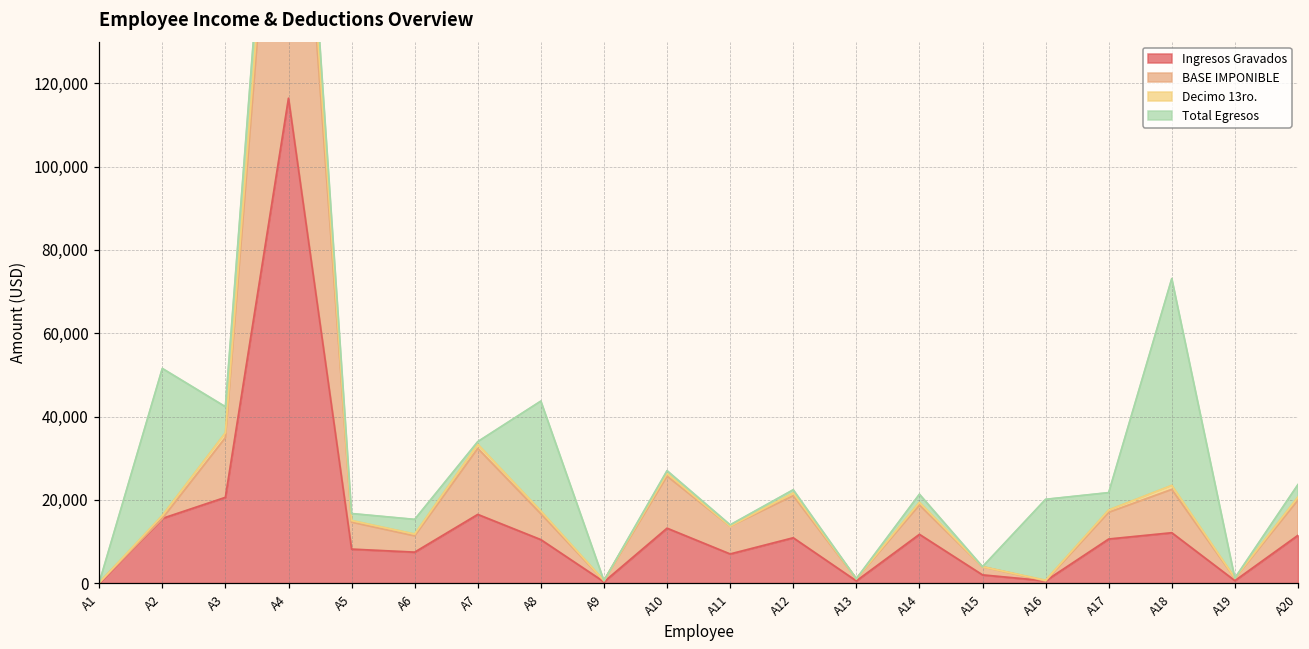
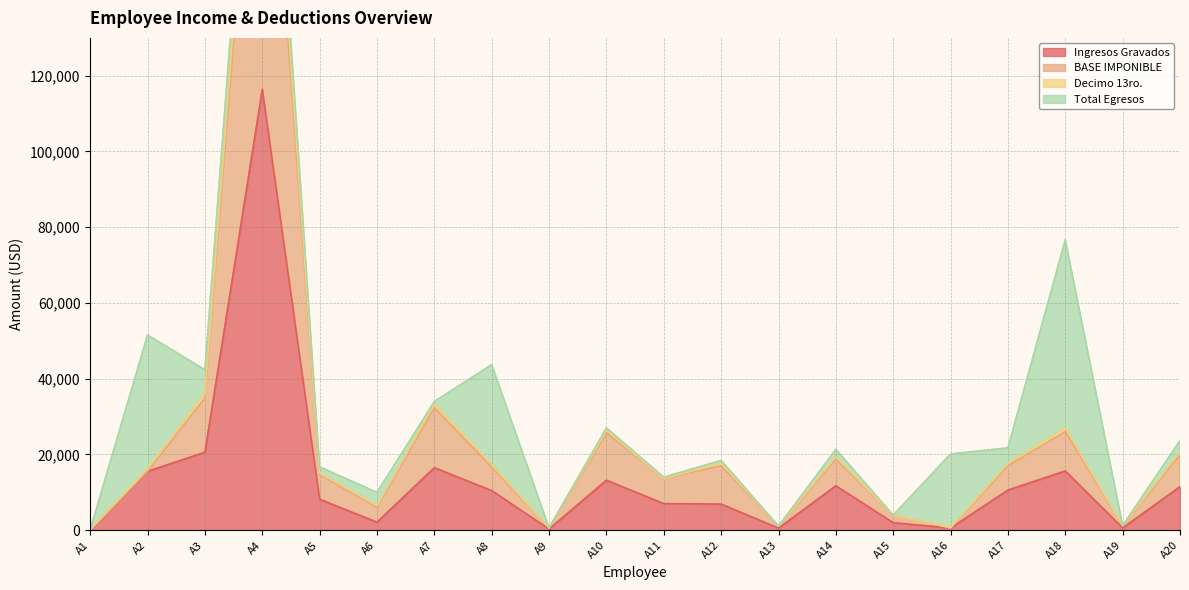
  {
    "Ingresos Gravados": {
      "A3": "21,000",
      "A4": "116,000",
      "A5": "8,000",
-     "A6": "7,000",
+     "A6": "2,000",
      "A7": "16,000",
      "A8": "10,000",
      "A10": "13,000",
      "A11": "7,000",
-     "A12": "11,000",
+     "A12": "7,000",
      "A14": "12,000",
      "A15": "2,000",
      "A17": "11,000",
-     "A18": "12,000",
+     "A18": "16,000",
      "A20": "11,000"
    },
    "Total Egresos": {
      "A2": "35,000",
      "A3": "6,000",
      "A5": "2,000",
      "A6": "4,000",
      "A8": "26,000",
      "A12": "1,000",
      "A14": "2,000",
      "A16": "19,000",
      "A17": "4,000",
      "A18": "50,000",
      "A20": "3,000"
    }
  }
